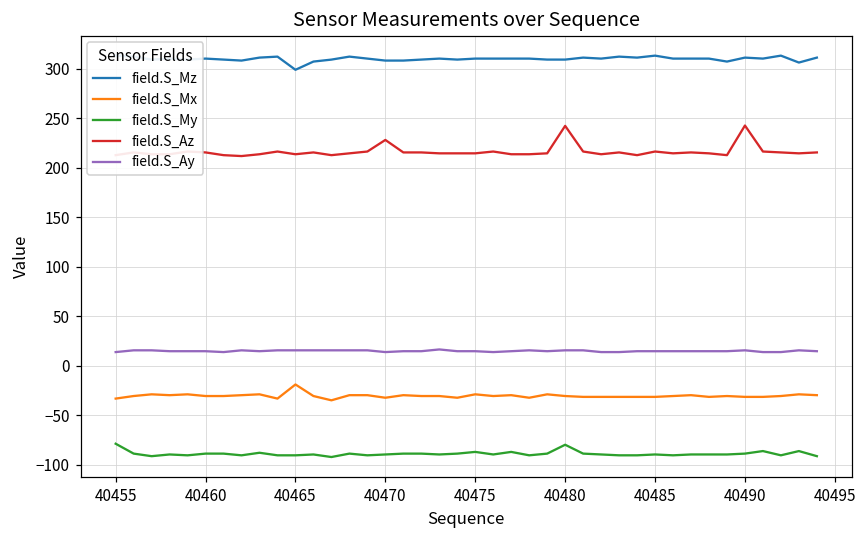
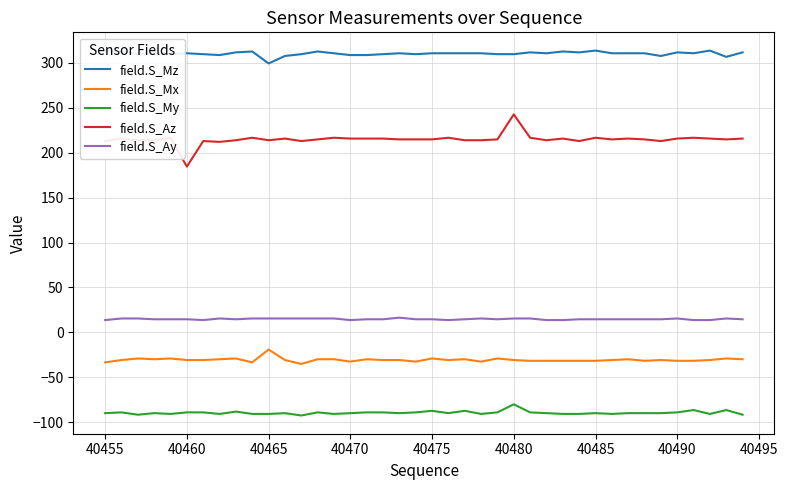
  {
    "field.S_Mz": {
      "40460": 310,
      "40465": 300,
      "40470": 310,
      "40475": 310,
      "40480": 310,
      "40485": 310,
      "40490": 310
    },
    "field.S_Mx": {
      "40455": -30,
      "40460": -30,
      "40465": -20,
      "40470": -30,
      "40475": -30,
      "40480": -30,
      "40485": -30,
      "40490": -30
    },
    "field.S_My": {
-     "40455": -80,
+     "40455": -90,
      "40460": -90,
      "40465": -90,
      "40470": -90,
      "40475": -90,
      "40480": -80,
      "40485": -90,
      "40490": -90
    },
    "field.S_Az": {
-     "40460": 220,
+     "40460": 180,
      "40465": 210,
-     "40470": 230,
+     "40470": 220,
      "40475": 210,
      "40480": 240,
      "40485": 220,
-     "40490": 240
+     "40490": 220
    },
    "field.S_Ay": {
      "40455": 10,
      "40460": 10,
      "40465": 20,
      "40470": 10,
      "40475": 10,
      "40480": 20,
      "40485": 10,
      "40490": 20
    }
  }
